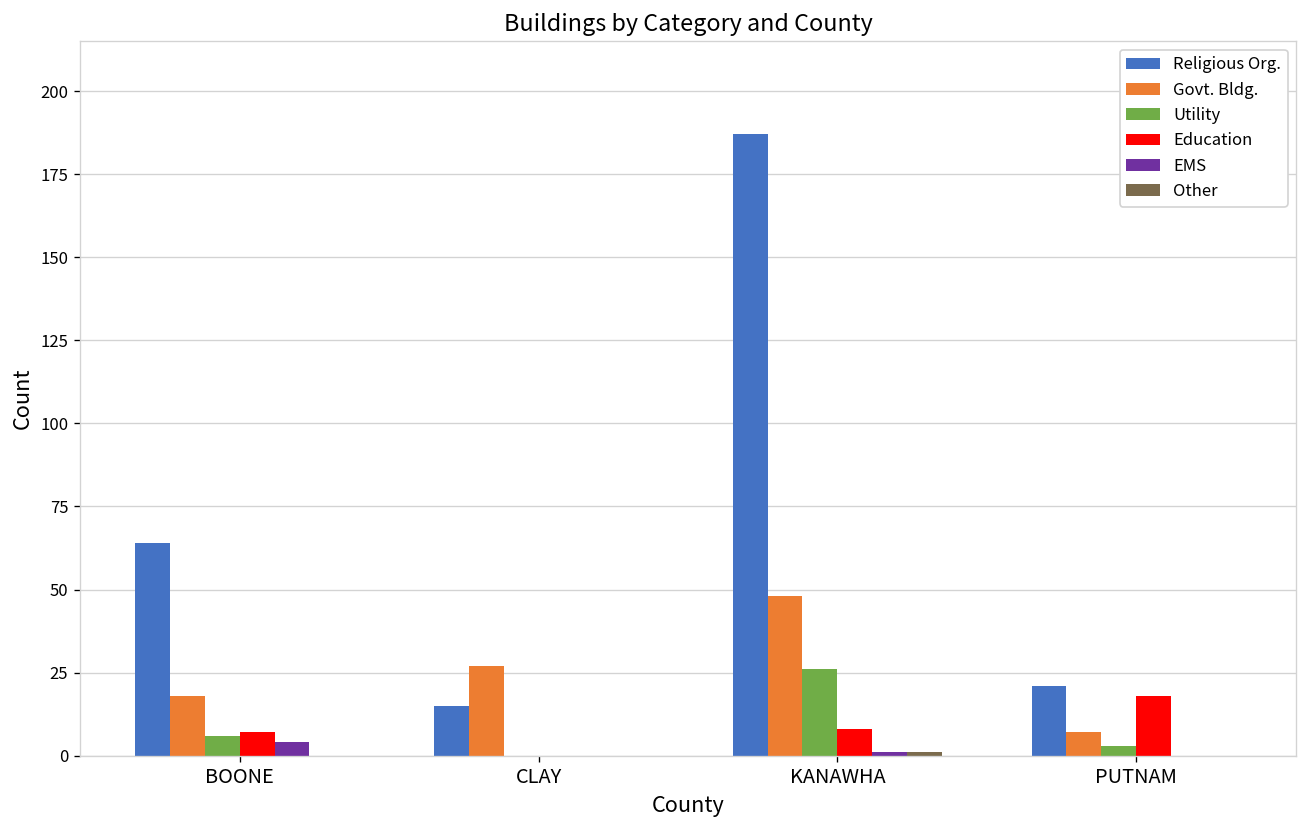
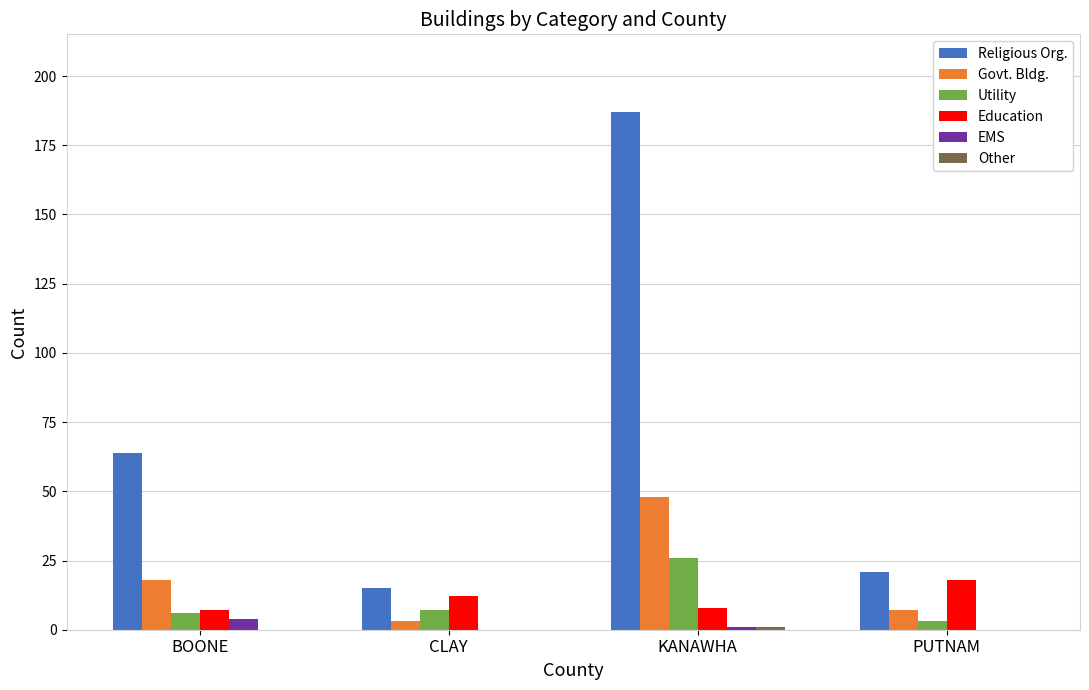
  {
    "Religious Org.": {
      "BOONE": 64,
      "CLAY": 15,
      "KANAWHA": 187,
      "PUTNAM": 21
    },
    "Govt. Bldg.": {
      "BOONE": 18,
-     "CLAY": 27,
+     "CLAY": 3,
      "KANAWHA": 48,
      "PUTNAM": 7
    },
    "Utility": {
      "BOONE": 6,
-     "CLAY": 0,
+     "CLAY": 7,
      "KANAWHA": 26,
      "PUTNAM": 3
    },
    "Education": {
      "BOONE": 7,
-     "CLAY": 0,
+     "CLAY": 12,
      "KANAWHA": 8,
      "PUTNAM": 18
    },
    "EMS": {
      "BOONE": 4,
      "CLAY": 0,
      "KANAWHA": 1,
      "PUTNAM": 0
    },
    "Other": {
      "BOONE": 0,
      "CLAY": 0,
      "KANAWHA": 1,
      "PUTNAM": 0
    }
  }
